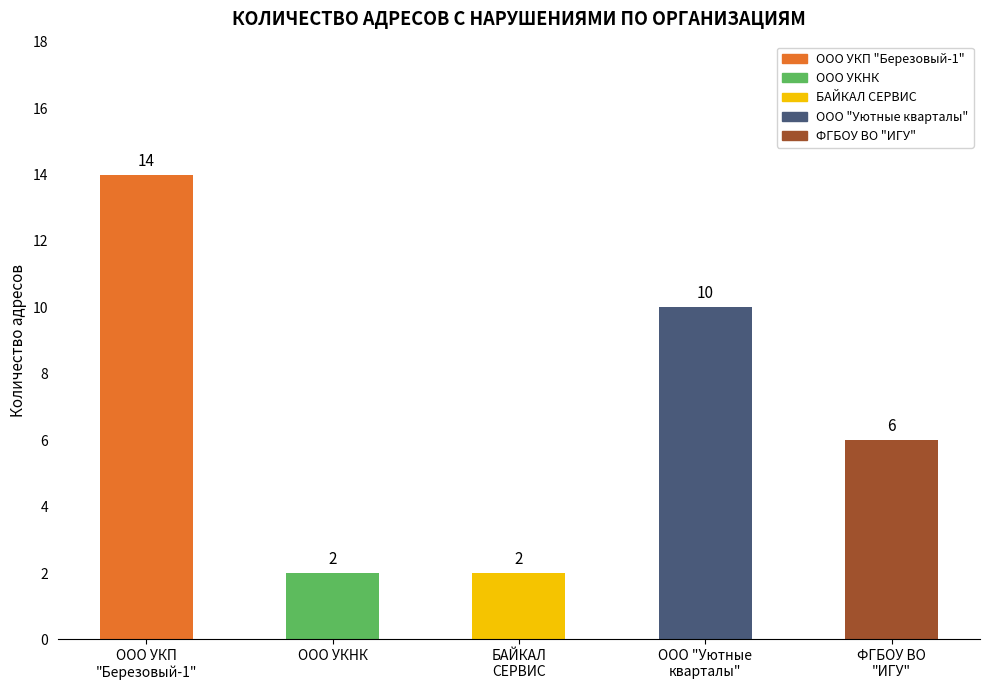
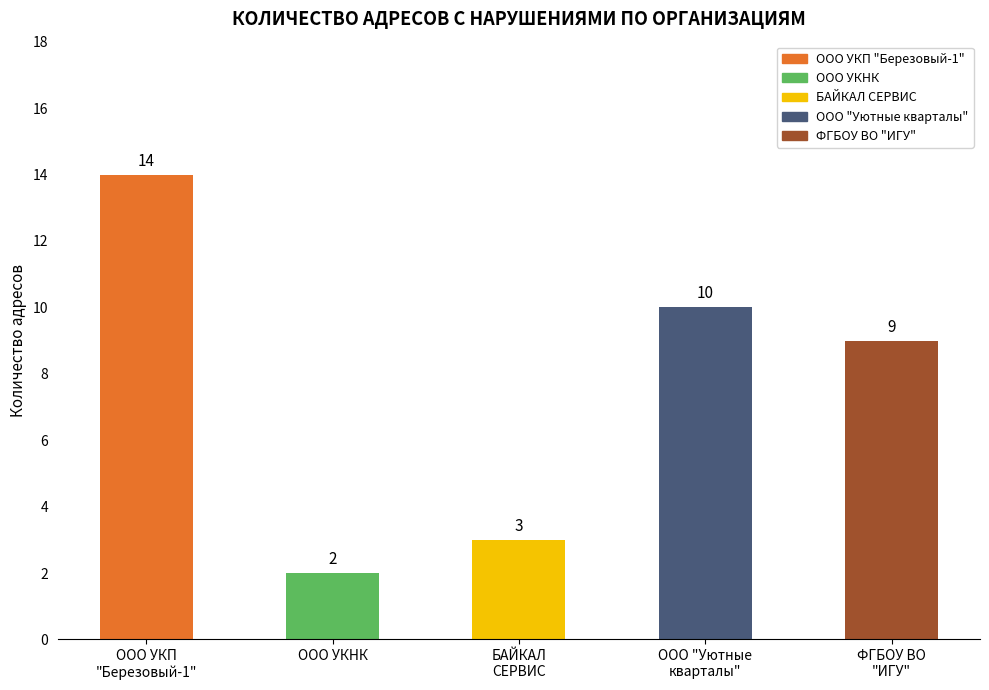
  {
    "ООО УКП \"Березовый-1\"": 14,
    "ООО УКНК": 2,
-   "БАЙКАЛ СЕРВИС": 2,
+   "БАЙКАЛ СЕРВИС": 3,
    "ООО \"Уютные кварталы\"": 10,
-   "ФГБОУ ВО \"ИГУ\"": 6
+   "ФГБОУ ВО \"ИГУ\"": 9
  }
